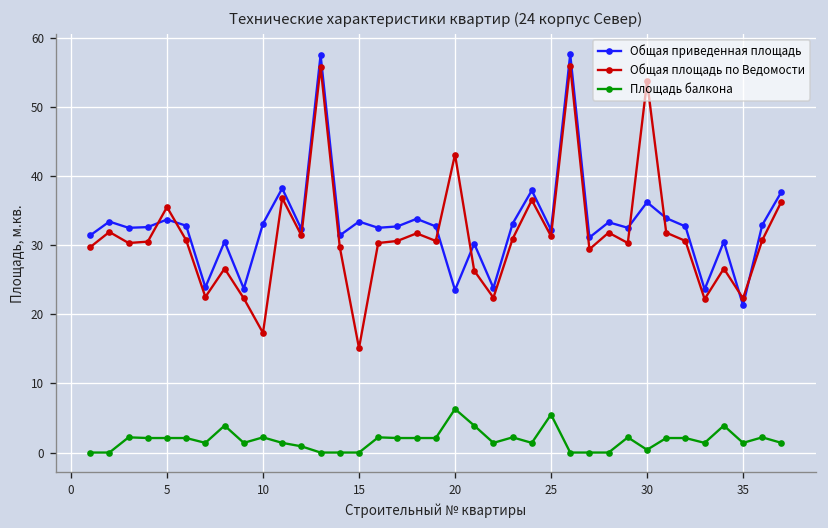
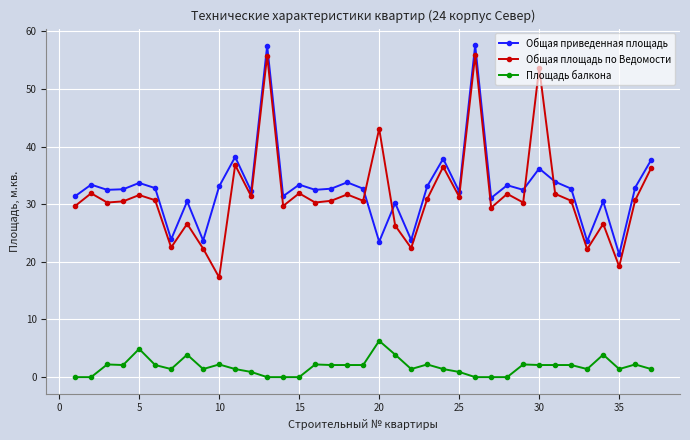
  {
    "Общая приведенная площадь": {
      "5": 34,
      "10": 33,
      "15": 33,
      "20": 24,
      "25": 32,
      "30": 36,
      "35": 21
    },
    "Общая площадь по Ведомости": {
-     "5": 36,
+     "5": 32,
      "10": 17,
-     "15": 15,
+     "15": 32,
      "20": 43,
      "25": 31,
-     "35": 22
+     "35": 19
    },
    "Площадь балкона": {
-     "5": 2,
+     "5": 5,
      "10": 2,
      "15": 0,
      "20": 6,
-     "25": 6,
-     "30": 0,
+     "25": 1,
+     "30": 2,
      "35": 1
    }
  }
